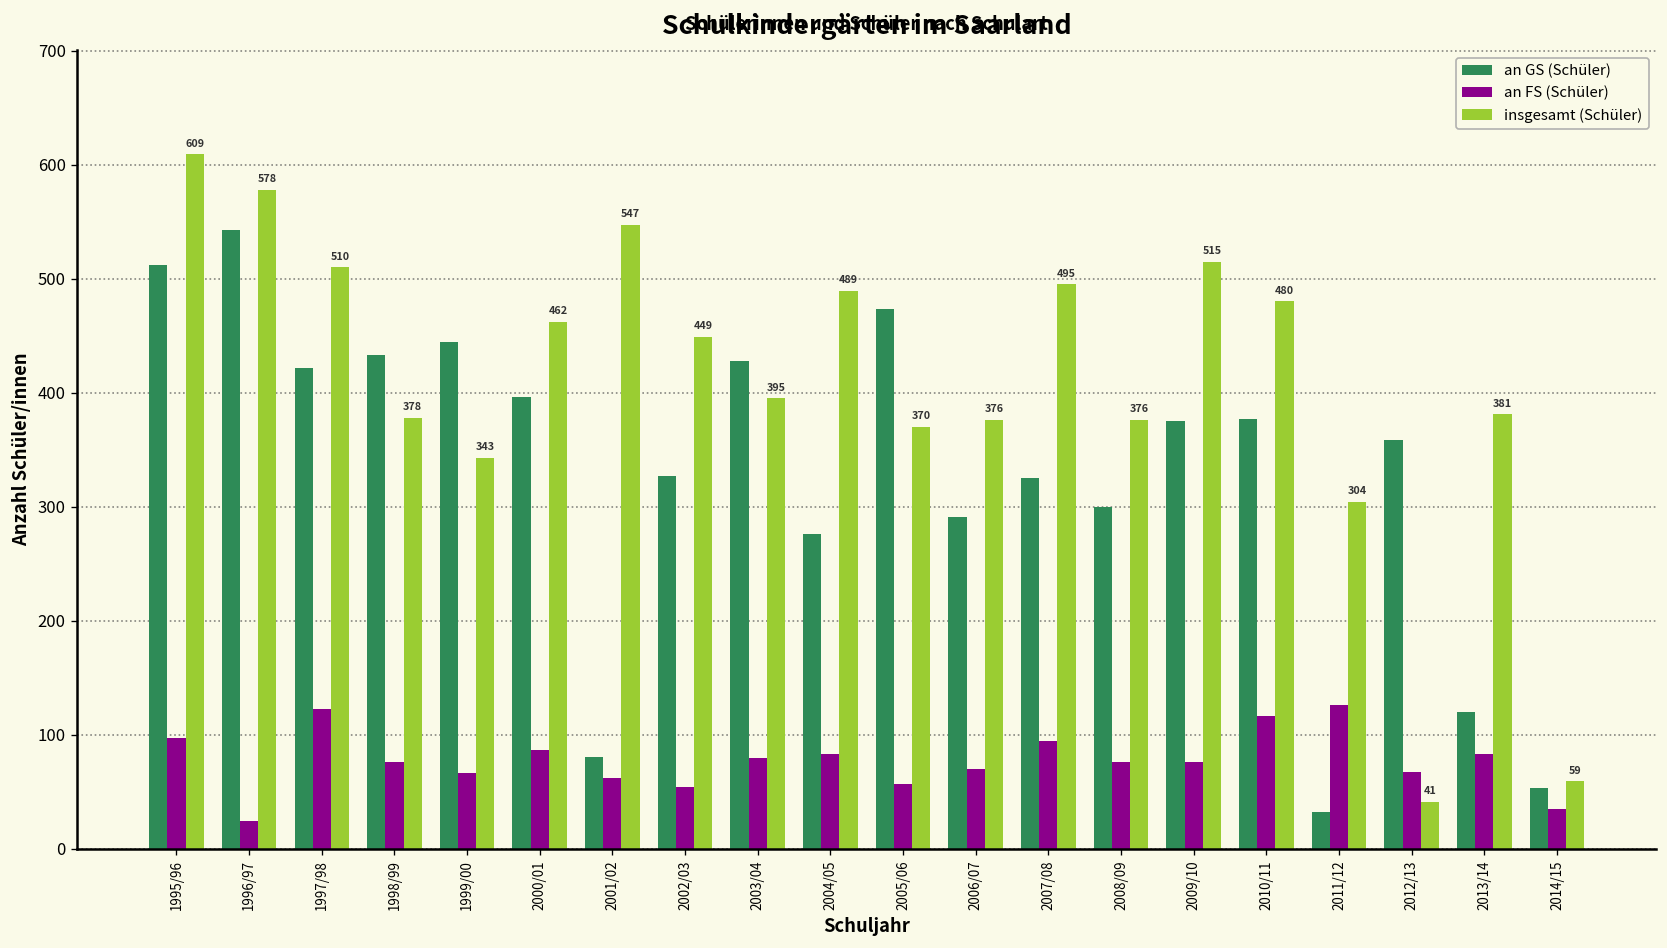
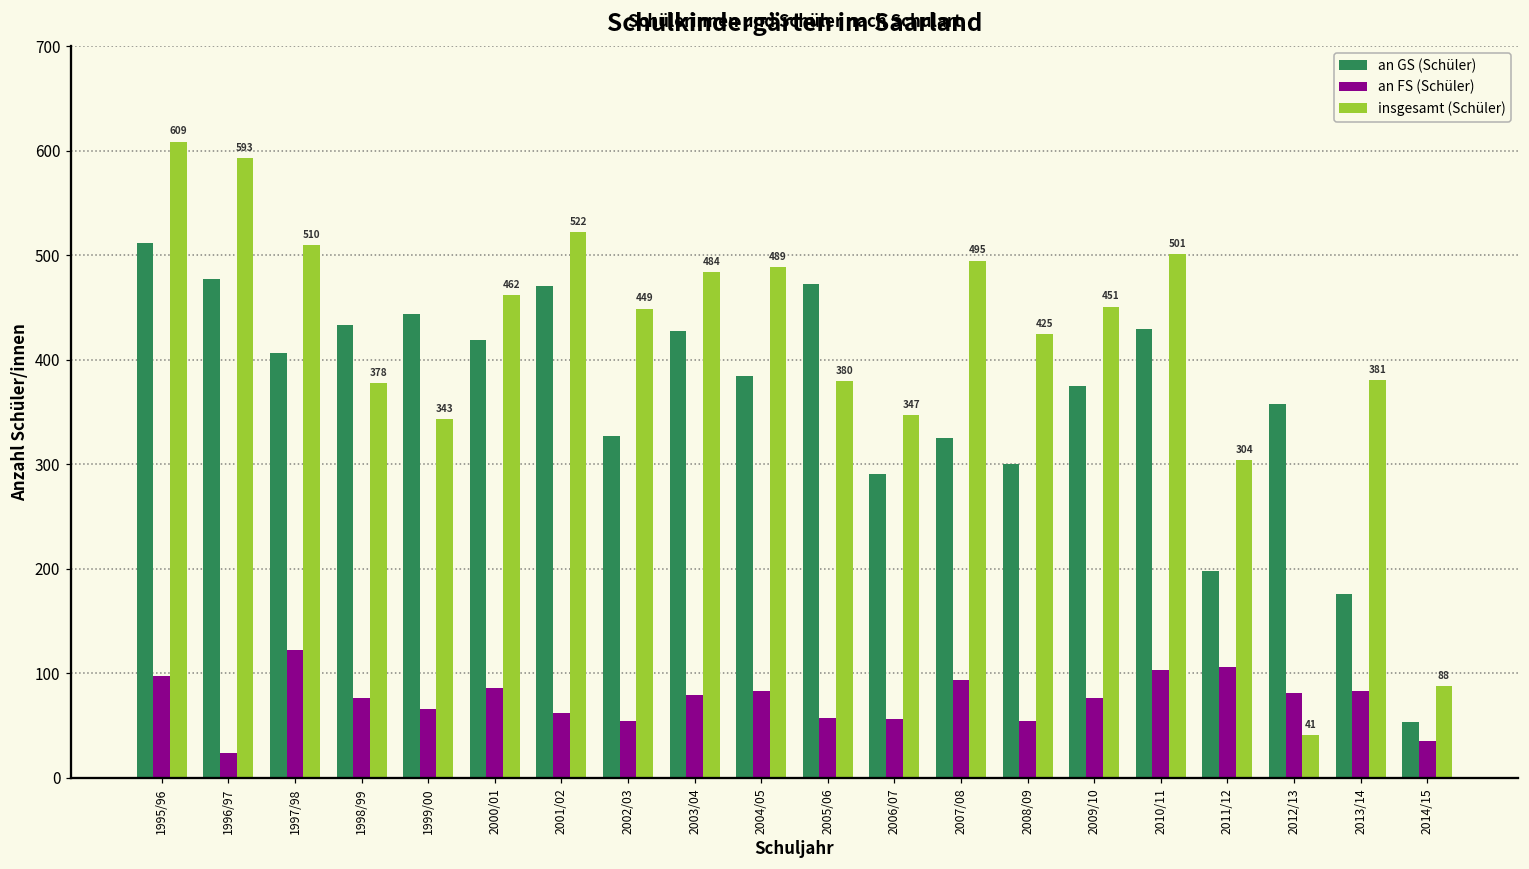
  {
    "an GS (Schüler)": {
      "1995/96": 510,
-     "1996/97": 540,
-     "1997/98": 420,
+     "1996/97": 480,
+     "1997/98": 410,
      "1998/99": 430,
      "1999/00": 440,
-     "2000/01": 400,
-     "2001/02": 80,
+     "2000/01": 420,
+     "2001/02": 470,
      "2002/03": 330,
      "2003/04": 430,
-     "2004/05": 280,
+     "2004/05": 390,
      "2005/06": 470,
      "2006/07": 290,
      "2007/08": 330,
      "2008/09": 300,
      "2009/10": 380,
-     "2010/11": 380,
-     "2011/12": 30,
+     "2010/11": 430,
+     "2011/12": 200,
      "2012/13": 360,
-     "2013/14": 120,
+     "2013/14": 180,
      "2014/15": 50
    },
    "an FS (Schüler)": {
      "1995/96": 100,
      "1996/97": 20,
      "1997/98": 120,
      "1998/99": 80,
      "1999/00": 70,
      "2000/01": 90,
      "2001/02": 60,
      "2002/03": 50,
      "2003/04": 80,
      "2004/05": 80,
      "2005/06": 60,
-     "2006/07": 70,
+     "2006/07": 60,
      "2007/08": 90,
-     "2008/09": 80,
+     "2008/09": 50,
      "2009/10": 80,
-     "2010/11": 120,
-     "2011/12": 130,
-     "2012/13": 70,
+     "2010/11": 100,
+     "2011/12": 110,
+     "2012/13": 80,
      "2013/14": 80,
      "2014/15": 40
    },
    "insgesamt (Schüler)": {
      "1995/96": 609,
-     "1996/97": 578,
+     "1996/97": 593,
      "1997/98": 510,
      "1998/99": 378,
      "1999/00": 343,
      "2000/01": 462,
-     "2001/02": 547,
+     "2001/02": 522,
      "2002/03": 449,
-     "2003/04": 395,
+     "2003/04": 484,
      "2004/05": 489,
-     "2005/06": 370,
-     "2006/07": 376,
+     "2005/06": 380,
+     "2006/07": 347,
      "2007/08": 495,
-     "2008/09": 376,
-     "2009/10": 515,
-     "2010/11": 480,
+     "2008/09": 425,
+     "2009/10": 451,
+     "2010/11": 501,
      "2011/12": 304,
      "2012/13": 41,
      "2013/14": 381,
-     "2014/15": 59
+     "2014/15": 88
    }
  }
